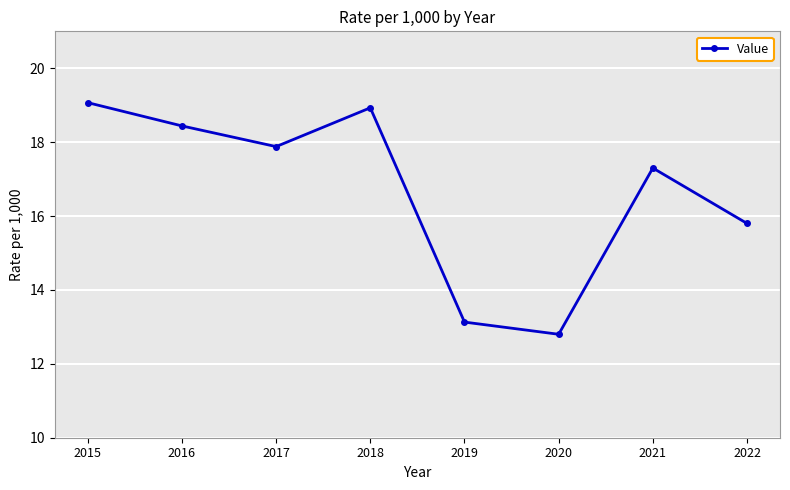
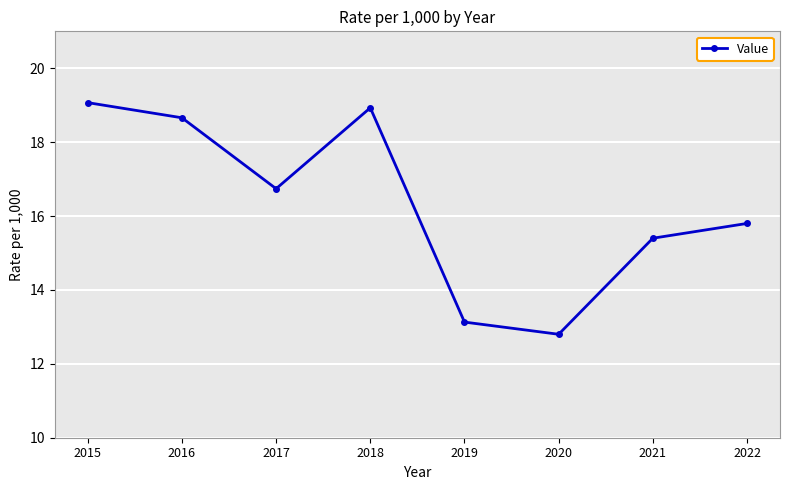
  {
    "2015": 19.1,
-   "2016": 18.4,
-   "2017": 17.9,
+   "2016": 18.7,
+   "2017": 16.7,
    "2018": 18.9,
    "2019": 13.1,
    "2020": 12.8,
-   "2021": 17.3,
+   "2021": 15.4,
    "2022": 15.8
  }
